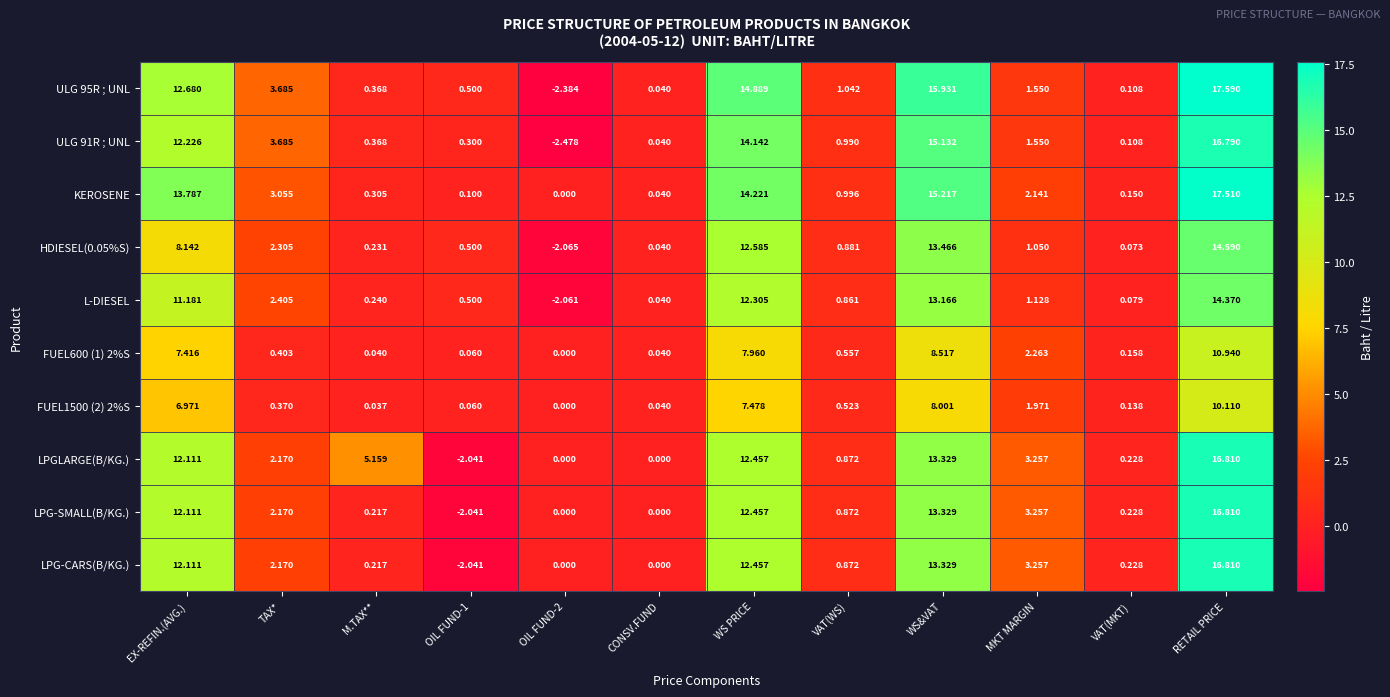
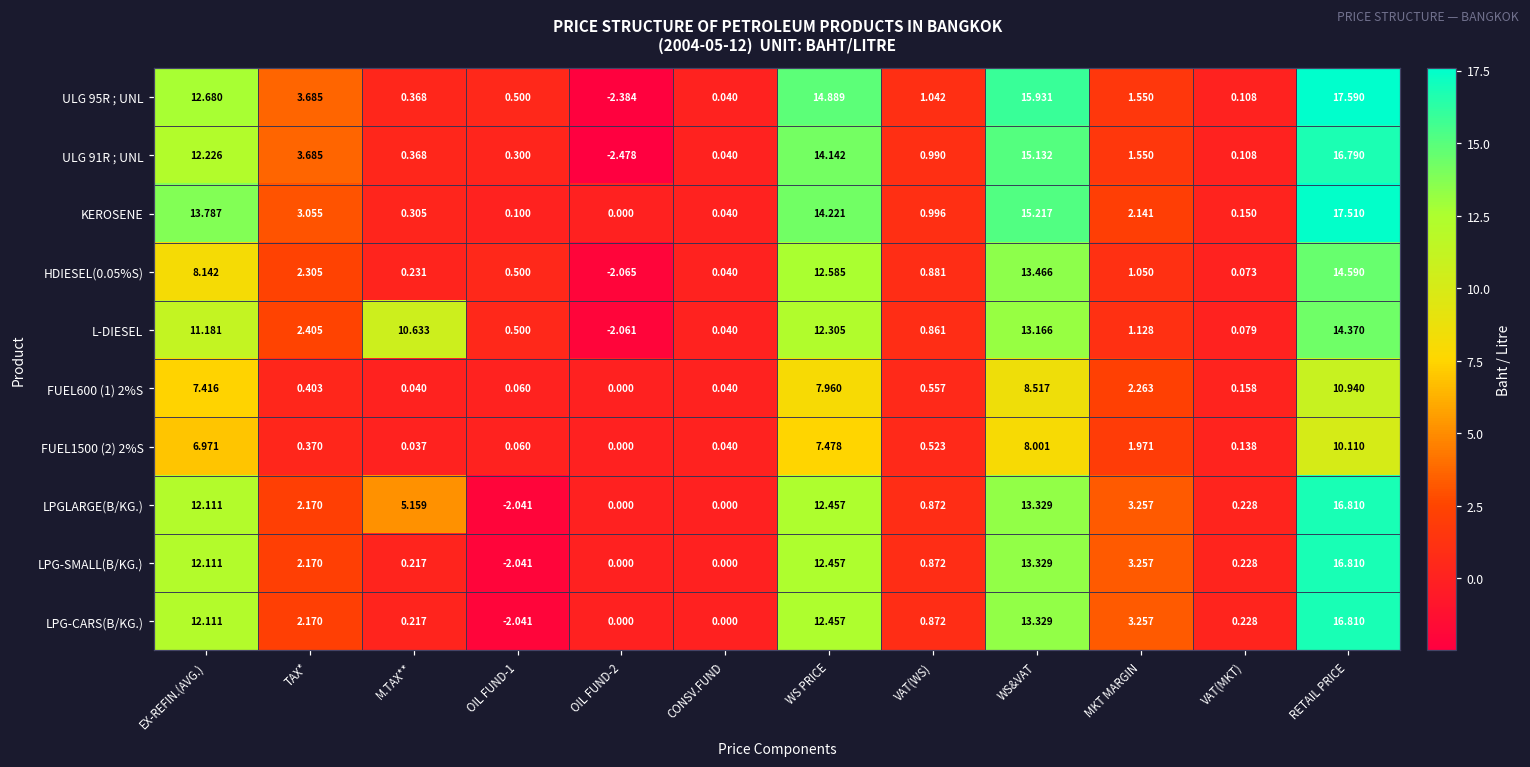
  {
    "ULG 95R ; UNL": {
      "EX-REFIN.(AVG.)": 12.680,
      "TAX*": 3.685,
      "M.TAX**": 0.368,
      "OIL FUND-1": 0.500,
      "OIL FUND-2": -2.384,
      "CONSV.FUND": 0.040,
      "WS PRICE": 14.889,
      "VAT(WS)": 1.042,
      "WS&VAT": 15.931,
      "MKT MARGIN": 1.550,
      "VAT(MKT)": 0.108,
      "RETAIL PRICE": 17.590
    },
    "ULG 91R ; UNL": {
      "EX-REFIN.(AVG.)": 12.226,
      "TAX*": 3.685,
      "M.TAX**": 0.368,
      "OIL FUND-1": 0.300,
      "OIL FUND-2": -2.478,
      "CONSV.FUND": 0.040,
      "WS PRICE": 14.142,
      "VAT(WS)": 0.990,
      "WS&VAT": 15.132,
      "MKT MARGIN": 1.550,
      "VAT(MKT)": 0.108,
      "RETAIL PRICE": 16.790
    },
    "KEROSENE": {
      "EX-REFIN.(AVG.)": 13.787,
      "TAX*": 3.055,
      "M.TAX**": 0.305,
      "OIL FUND-1": 0.100,
      "OIL FUND-2": 0.000,
      "CONSV.FUND": 0.040,
      "WS PRICE": 14.221,
      "VAT(WS)": 0.996,
      "WS&VAT": 15.217,
      "MKT MARGIN": 2.141,
      "VAT(MKT)": 0.150,
      "RETAIL PRICE": 17.510
    },
    "HDIESEL(0.05%S)": {
      "EX-REFIN.(AVG.)": 8.142,
      "TAX*": 2.305,
      "M.TAX**": 0.231,
      "OIL FUND-1": 0.500,
      "OIL FUND-2": -2.065,
      "CONSV.FUND": 0.040,
      "WS PRICE": 12.585,
      "VAT(WS)": 0.881,
      "WS&VAT": 13.466,
      "MKT MARGIN": 1.050,
      "VAT(MKT)": 0.073,
      "RETAIL PRICE": 14.590
    },
    "L-DIESEL": {
      "EX-REFIN.(AVG.)": 11.181,
      "TAX*": 2.405,
-     "M.TAX**": 0.240,
+     "M.TAX**": 10.633,
      "OIL FUND-1": 0.500,
      "OIL FUND-2": -2.061,
      "CONSV.FUND": 0.040,
      "WS PRICE": 12.305,
      "VAT(WS)": 0.861,
      "WS&VAT": 13.166,
      "MKT MARGIN": 1.128,
      "VAT(MKT)": 0.079,
      "RETAIL PRICE": 14.370
    },
    "FUEL600 (1) 2%S": {
      "EX-REFIN.(AVG.)": 7.416,
      "TAX*": 0.403,
      "M.TAX**": 0.040,
      "OIL FUND-1": 0.060,
      "OIL FUND-2": 0.000,
      "CONSV.FUND": 0.040,
      "WS PRICE": 7.960,
      "VAT(WS)": 0.557,
      "WS&VAT": 8.517,
      "MKT MARGIN": 2.263,
      "VAT(MKT)": 0.158,
      "RETAIL PRICE": 10.940
    },
    "FUEL1500 (2) 2%S": {
      "EX-REFIN.(AVG.)": 6.971,
      "TAX*": 0.370,
      "M.TAX**": 0.037,
      "OIL FUND-1": 0.060,
      "OIL FUND-2": 0.000,
      "CONSV.FUND": 0.040,
      "WS PRICE": 7.478,
      "VAT(WS)": 0.523,
      "WS&VAT": 8.001,
      "MKT MARGIN": 1.971,
      "VAT(MKT)": 0.138,
      "RETAIL PRICE": 10.110
    },
    "LPGLARGE(B/KG.)": {
      "EX-REFIN.(AVG.)": 12.111,
      "TAX*": 2.170,
      "M.TAX**": 5.159,
      "OIL FUND-1": -2.041,
      "OIL FUND-2": 0.000,
      "CONSV.FUND": 0.000,
      "WS PRICE": 12.457,
      "VAT(WS)": 0.872,
      "WS&VAT": 13.329,
      "MKT MARGIN": 3.257,
      "VAT(MKT)": 0.228,
      "RETAIL PRICE": 16.810
    },
    "LPG-SMALL(B/KG.)": {
      "EX-REFIN.(AVG.)": 12.111,
      "TAX*": 2.170,
      "M.TAX**": 0.217,
      "OIL FUND-1": -2.041,
      "OIL FUND-2": 0.000,
      "CONSV.FUND": 0.000,
      "WS PRICE": 12.457,
      "VAT(WS)": 0.872,
      "WS&VAT": 13.329,
      "MKT MARGIN": 3.257,
      "VAT(MKT)": 0.228,
      "RETAIL PRICE": 16.810
    },
    "LPG-CARS(B/KG.)": {
      "EX-REFIN.(AVG.)": 12.111,
      "TAX*": 2.170,
      "M.TAX**": 0.217,
      "OIL FUND-1": -2.041,
      "OIL FUND-2": 0.000,
      "CONSV.FUND": 0.000,
      "WS PRICE": 12.457,
      "VAT(WS)": 0.872,
      "WS&VAT": 13.329,
      "MKT MARGIN": 3.257,
      "VAT(MKT)": 0.228,
      "RETAIL PRICE": 16.810
    }
  }
